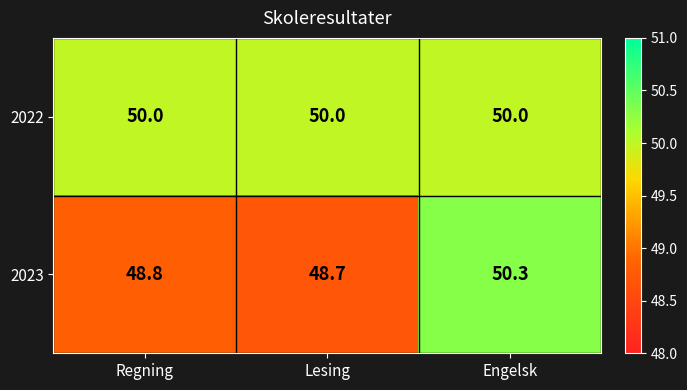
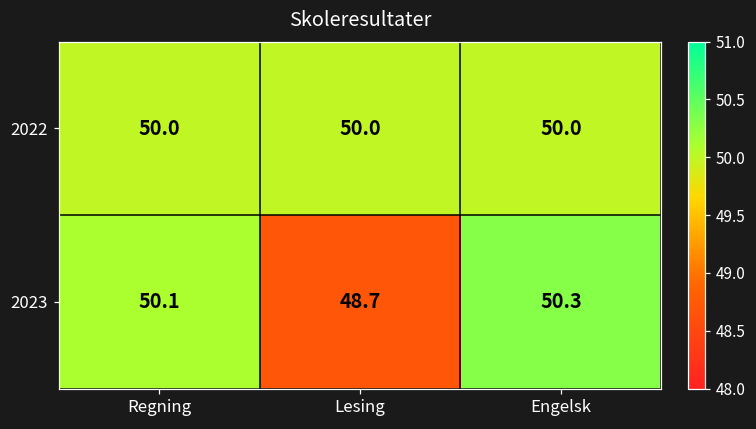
  {
    "2022": {
      "Regning": 50.0,
      "Lesing": 50.0,
      "Engelsk": 50.0
    },
    "2023": {
-     "Regning": 48.8,
+     "Regning": 50.1,
      "Lesing": 48.7,
      "Engelsk": 50.3
    }
  }
